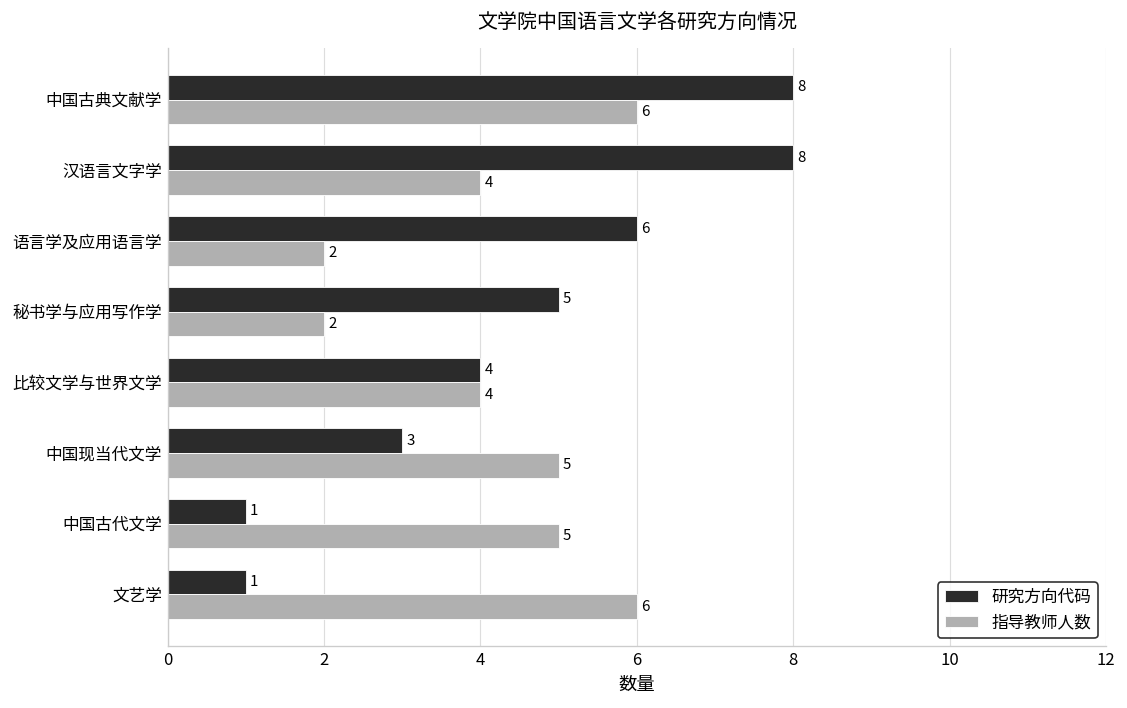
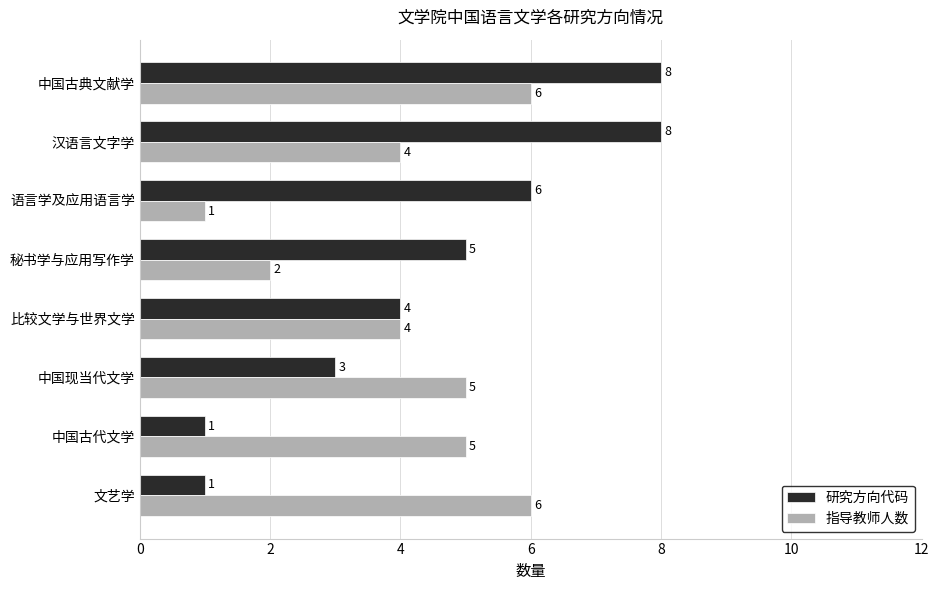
  {
    "研究方向代码": {
      "中国古典文献学": 8,
      "汉语言文字学": 8,
      "语言学及应用语言学": 6,
      "秘书学与应用写作学": 5,
      "比较文学与世界文学": 4,
      "中国现当代文学": 3,
      "中国古代文学": 1,
      "文艺学": 1
    },
    "指导教师人数": {
      "中国古典文献学": 6,
      "汉语言文字学": 4,
-     "语言学及应用语言学": 2,
+     "语言学及应用语言学": 1,
      "秘书学与应用写作学": 2,
      "比较文学与世界文学": 4,
      "中国现当代文学": 5,
      "中国古代文学": 5,
      "文艺学": 6
    }
  }
